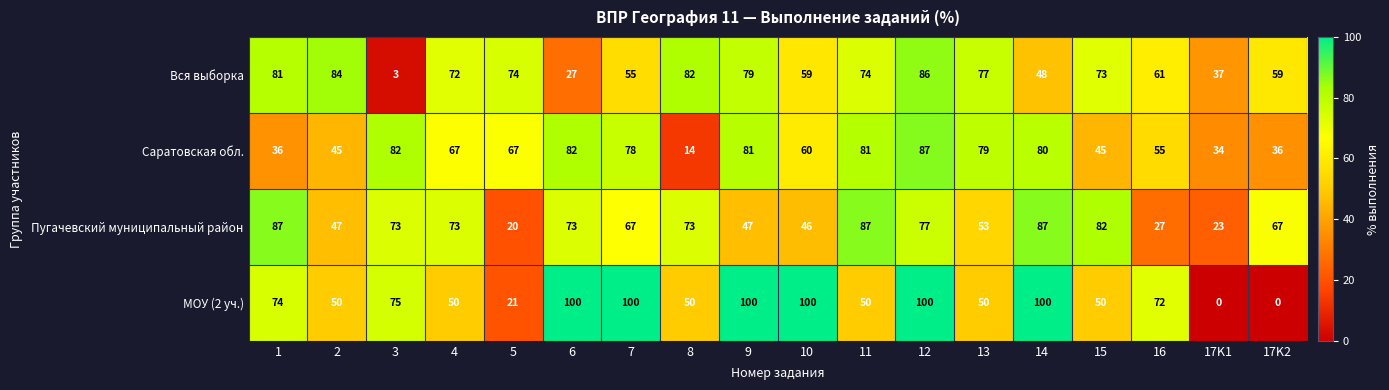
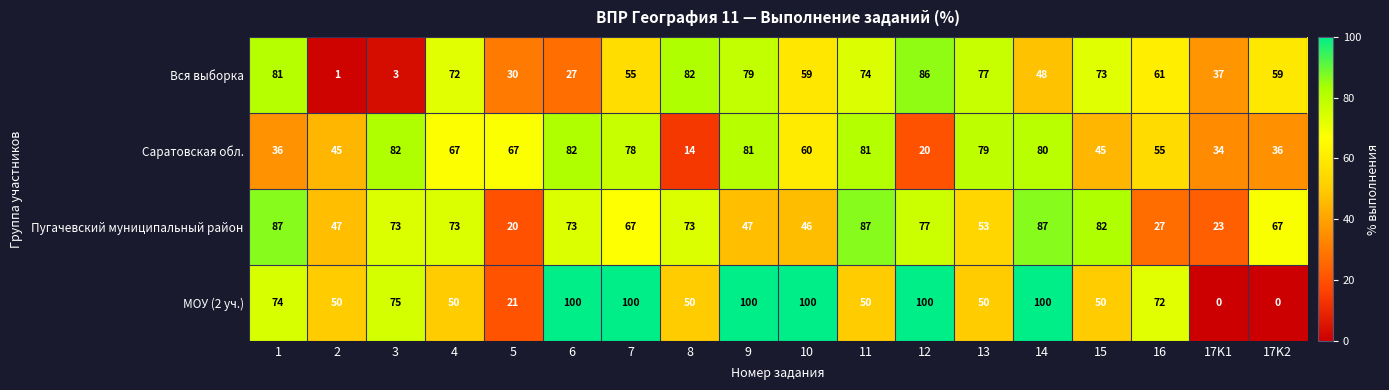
  {
    "Вся выборка": {
      "1": 81,
-     "2": 84,
+     "2": 1,
      "3": 3,
      "4": 72,
-     "5": 74,
+     "5": 30,
      "6": 27,
      "7": 55,
      "8": 82,
      "9": 79,
      "10": 59,
      "11": 74,
      "12": 86,
      "13": 77,
      "14": 48,
      "15": 73,
      "16": 61,
      "17K1": 37,
      "17K2": 59
    },
    "Саратовская обл.": {
      "1": 36,
      "2": 45,
      "3": 82,
      "4": 67,
      "5": 67,
      "6": 82,
      "7": 78,
      "8": 14,
      "9": 81,
      "10": 60,
      "11": 81,
-     "12": 87,
+     "12": 20,
      "13": 79,
      "14": 80,
      "15": 45,
      "16": 55,
      "17K1": 34,
      "17K2": 36
    },
    "Пугачевский муниципальный район": {
      "1": 87,
      "2": 47,
      "3": 73,
      "4": 73,
      "5": 20,
      "6": 73,
      "7": 67,
      "8": 73,
      "9": 47,
      "10": 46,
      "11": 87,
      "12": 77,
      "13": 53,
      "14": 87,
      "15": 82,
      "16": 27,
      "17K1": 23,
      "17K2": 67
    },
    "МОУ (2 уч.)": {
      "1": 74,
      "2": 50,
      "3": 75,
      "4": 50,
      "5": 21,
      "6": 100,
      "7": 100,
      "8": 50,
      "9": 100,
      "10": 100,
      "11": 50,
      "12": 100,
      "13": 50,
      "14": 100,
      "15": 50,
      "16": 72,
      "17K1": 0,
      "17K2": 0
    }
  }
